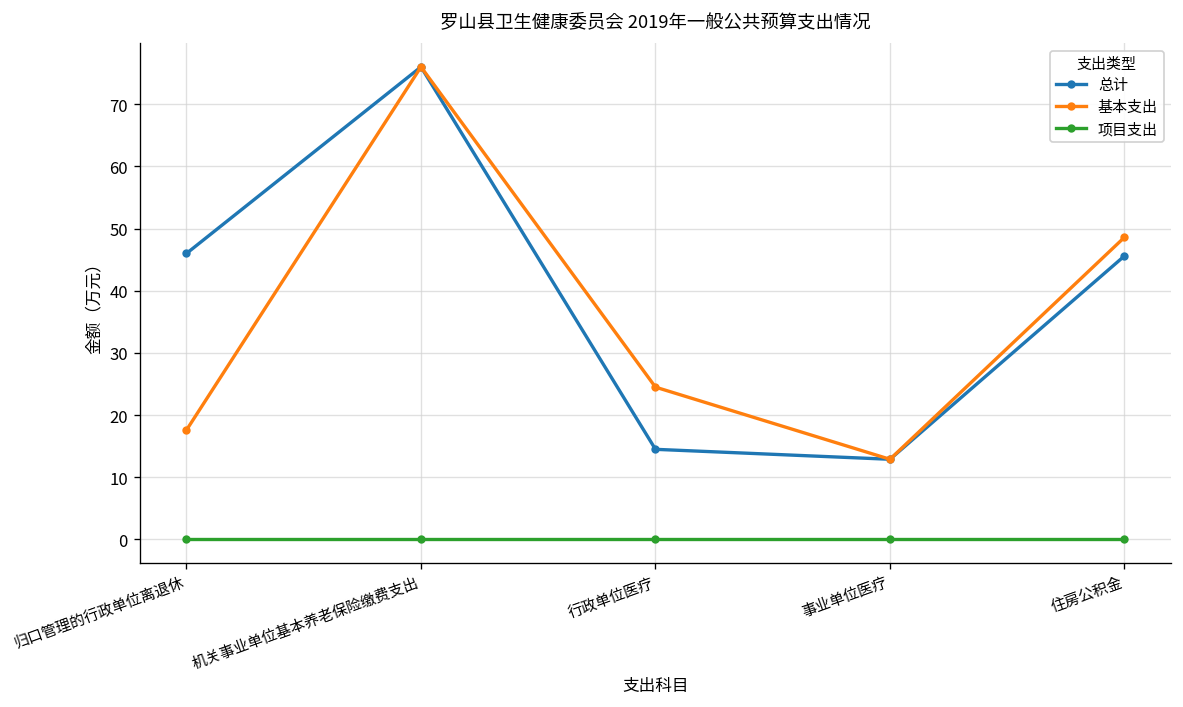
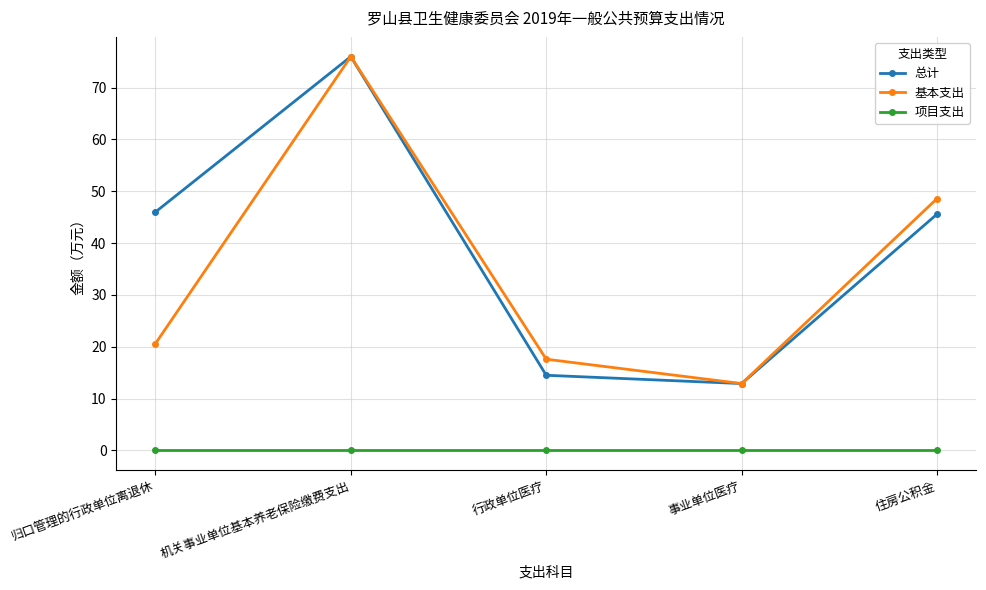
  {
    "总计": {
      "归口管理的行政单位离退休": 46,
      "行政单位医疗": 15,
      "住房公积金": 46
    },
    "基本支出": {
-     "归口管理的行政单位离退休": 18,
-     "行政单位医疗": 25,
+     "归口管理的行政单位离退休": 21,
+     "行政单位医疗": 18,
      "住房公积金": 49
    },
    "项目支出": {
      "归口管理的行政单位离退休": 0,
      "机关事业单位基本养老保险缴费支出": 0,
      "行政单位医疗": 0,
      "事业单位医疗": 0,
      "住房公积金": 0
    }
  }
